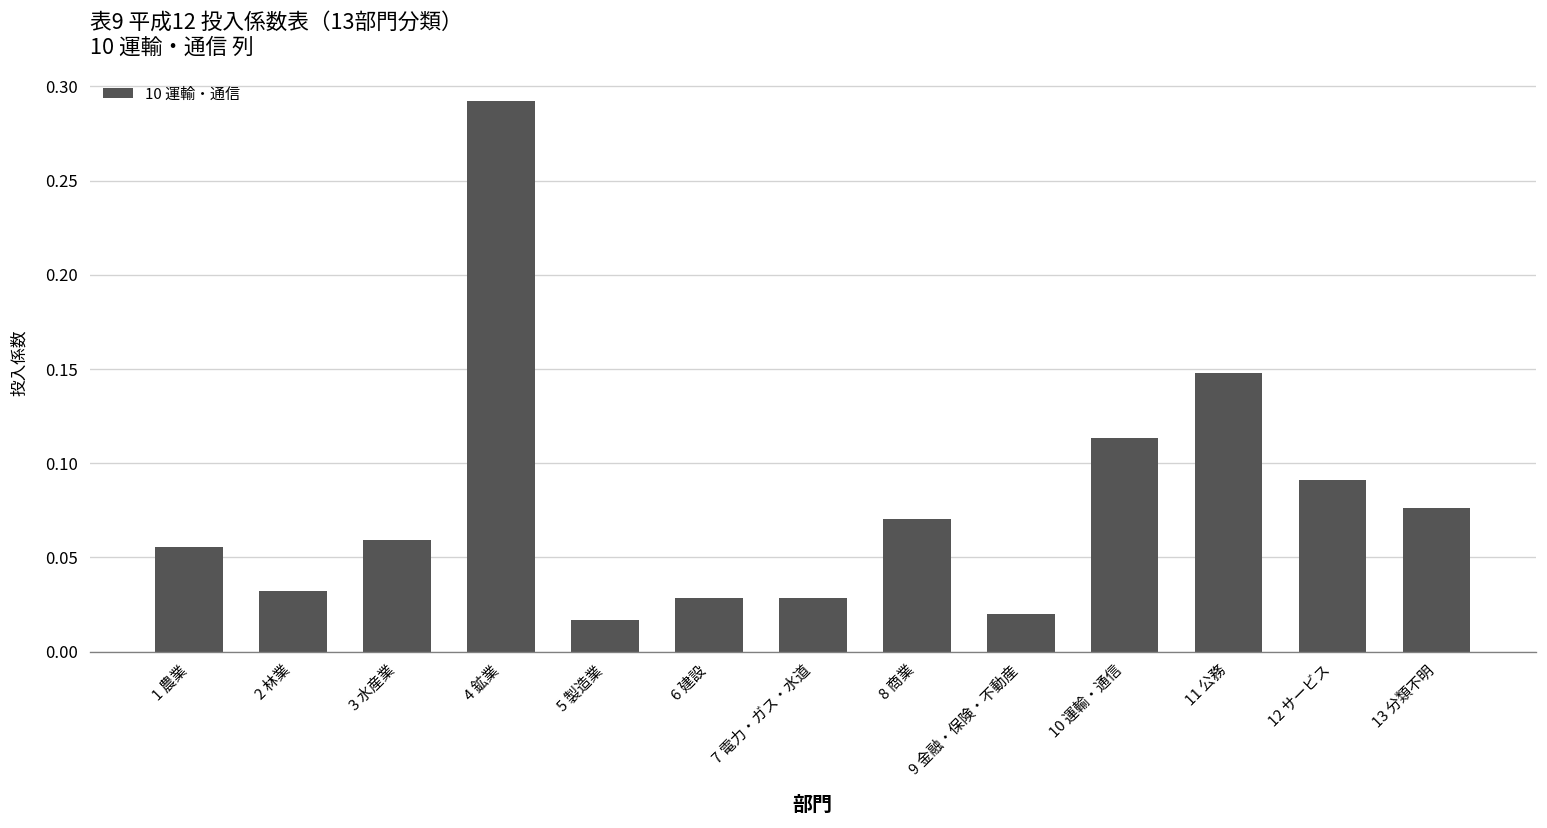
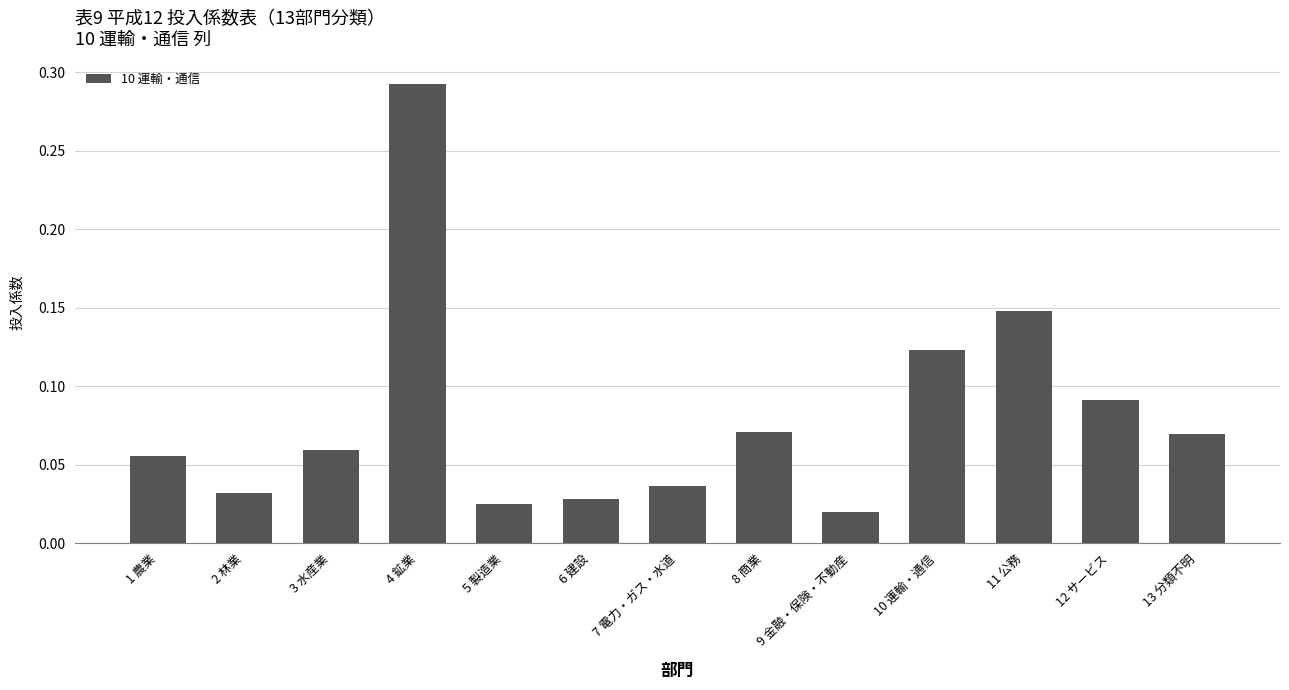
  {
    "1 農業": 0.056,
    "2 林業": 0.032,
    "3 水産業": 0.060,
    "4 鉱業": 0.292,
-   "5 製造業": 0.017,
+   "5 製造業": 0.025,
    "6 建設": 0.028,
-   "7 電力・ガス・水道": 0.029,
+   "7 電力・ガス・水道": 0.036,
    "8 商業": 0.071,
    "9 金融・保険・不動産": 0.020,
-   "10 運輸・通信": 0.113,
+   "10 運輸・通信": 0.123,
    "11 公務": 0.148,
    "12 サービス": 0.091,
-   "13 分類不明": 0.076
+   "13 分類不明": 0.069
  }
